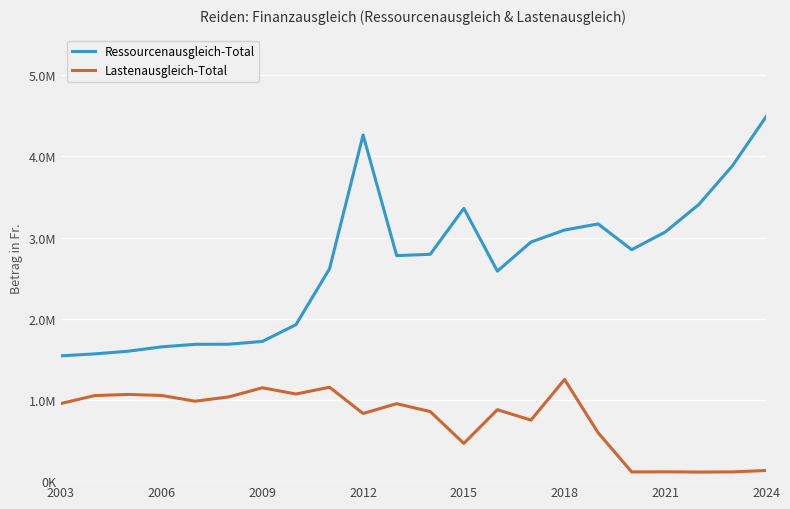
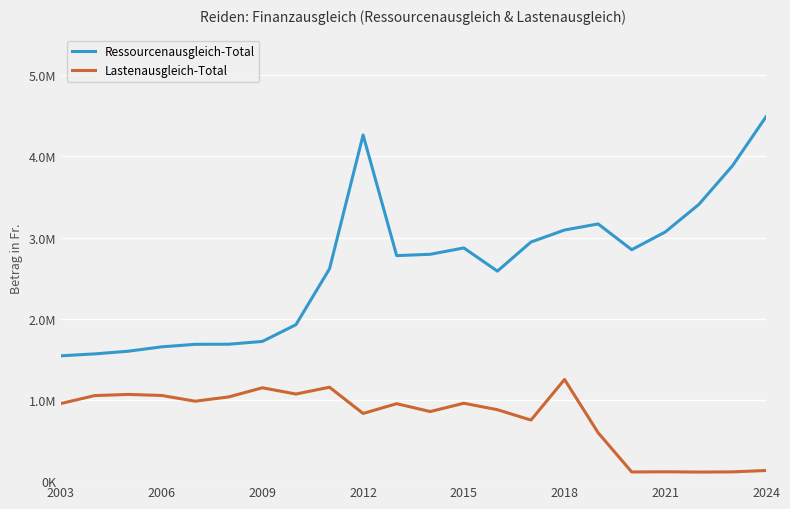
  {
    "Ressourcenausgleich-Total": {
      "2003": 1500000,
      "2006": 1700000,
      "2009": 1700000,
      "2012": 4300000,
-     "2015": 3400000,
+     "2015": 2900000,
      "2018": 3100000,
      "2021": 3100000,
      "2024": 4500000
    },
    "Lastenausgleich-Total": {
      "2003": 1000000,
      "2006": 1100000,
      "2009": 1200000,
      "2012": 800000,
-     "2015": 500000,
+     "2015": 1000000,
      "2018": 1300000,
      "2021": 100000,
      "2024": 100000
    }
  }
